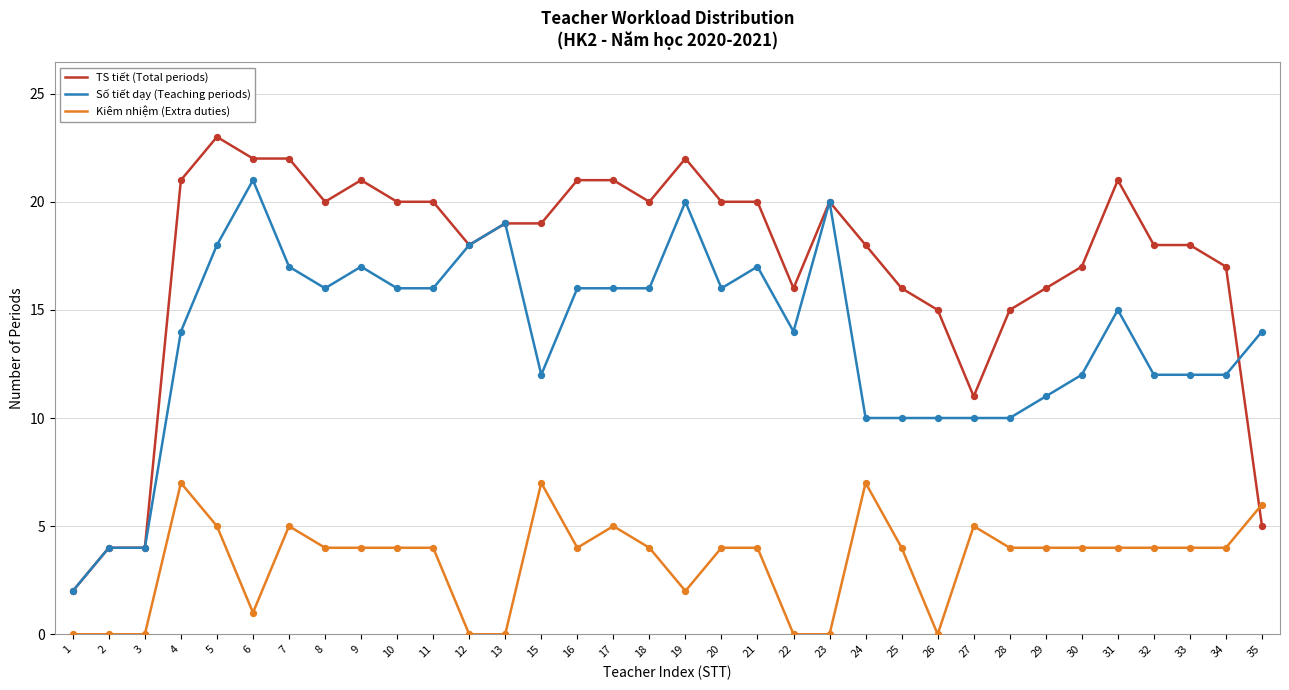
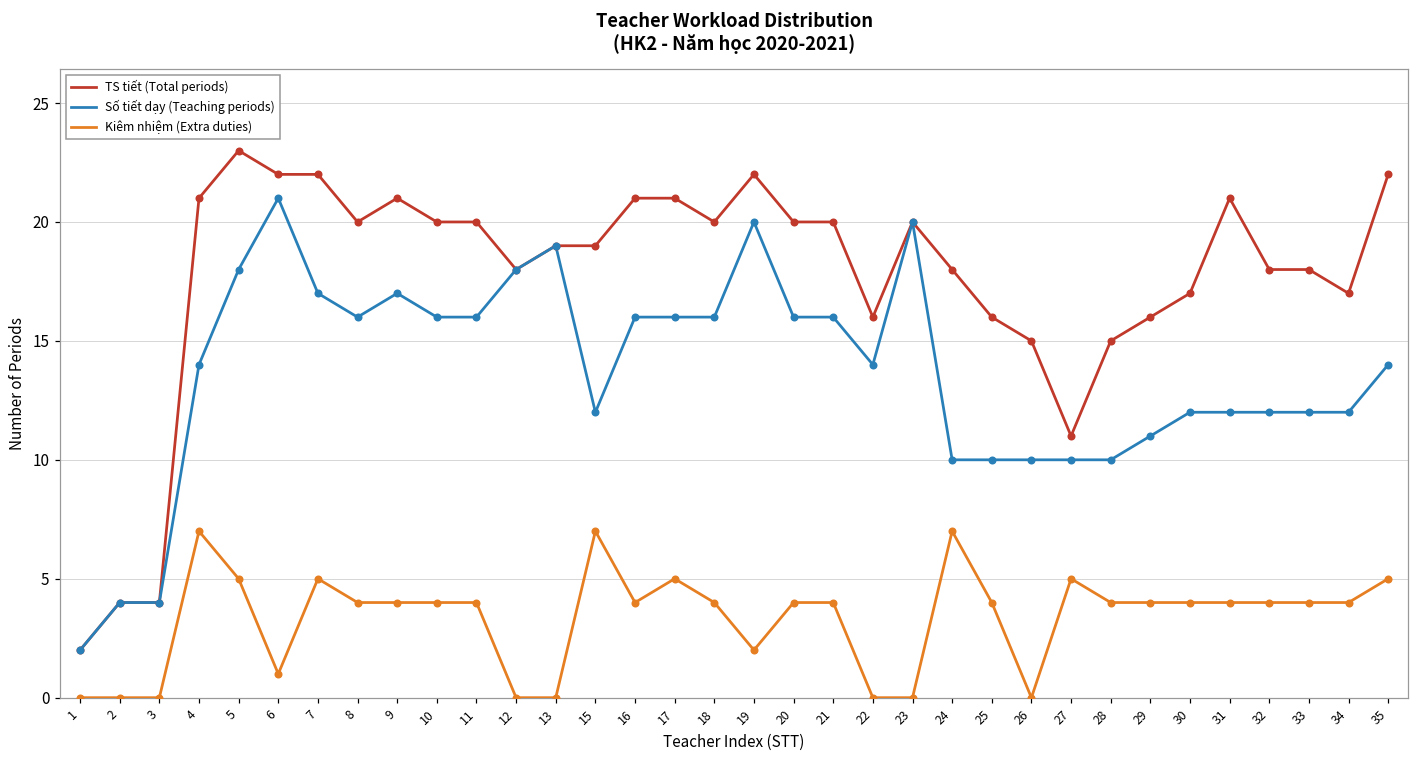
  {
    "TS tiết (Total periods)": {
      "4": 21,
      "5": 23,
      "6": 22,
      "7": 22,
      "8": 20,
      "9": 21,
      "10": 20,
      "11": 20,
      "15": 19,
      "16": 21,
      "17": 21,
      "18": 20,
      "19": 22,
      "20": 20,
      "21": 20,
      "22": 16,
      "24": 18,
      "25": 16,
      "26": 15,
      "27": 11,
      "28": 15,
      "29": 16,
      "30": 17,
      "31": 21,
      "32": 18,
      "33": 18,
      "34": 17,
-     "35": 5
+     "35": 22
    },
    "Số tiết dạy (Teaching periods)": {
      "4": 14,
      "5": 18,
      "6": 21,
      "7": 17,
      "8": 16,
      "9": 17,
      "10": 16,
      "11": 16,
      "15": 12,
      "16": 16,
      "17": 16,
      "18": 16,
      "19": 20,
      "20": 16,
-     "21": 17,
+     "21": 16,
      "22": 14,
      "24": 10,
      "25": 10,
      "26": 10,
      "27": 10,
      "28": 10,
      "29": 11,
      "30": 12,
-     "31": 15,
+     "31": 12,
      "32": 12,
      "33": 12,
      "34": 12,
      "35": 14
    },
    "Kiêm nhiệm (Extra duties)": {
      "1": 0,
      "2": 0,
      "3": 0,
      "4": 7,
      "5": 5,
      "6": 1,
      "7": 5,
      "8": 4,
      "9": 4,
      "10": 4,
      "11": 4,
      "12": 0,
      "13": 0,
      "15": 7,
      "16": 4,
      "17": 5,
      "18": 4,
      "19": 2,
      "20": 4,
      "21": 4,
      "22": 0,
      "23": 0,
      "24": 7,
      "25": 4,
      "26": 0,
      "27": 5,
      "28": 4,
      "29": 4,
      "30": 4,
      "31": 4,
      "32": 4,
      "33": 4,
      "34": 4,
-     "35": 6
+     "35": 5
    }
  }
